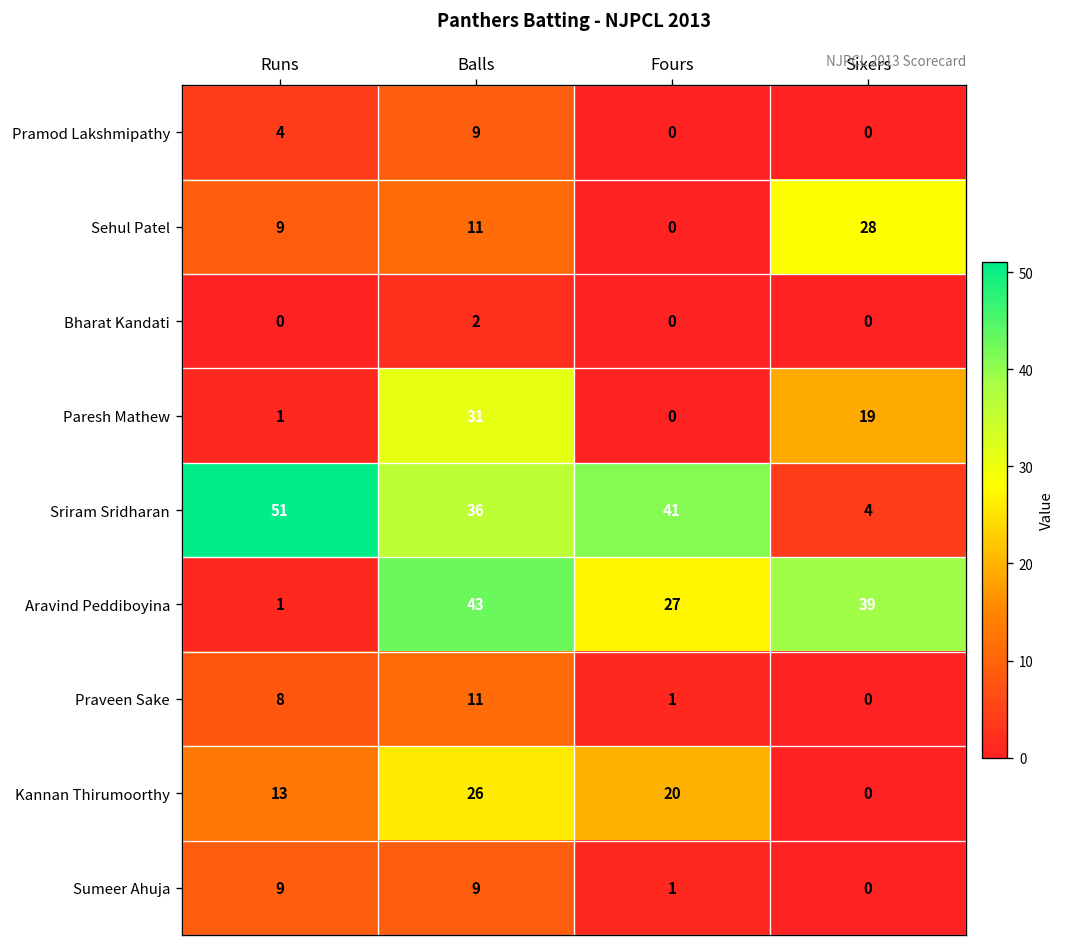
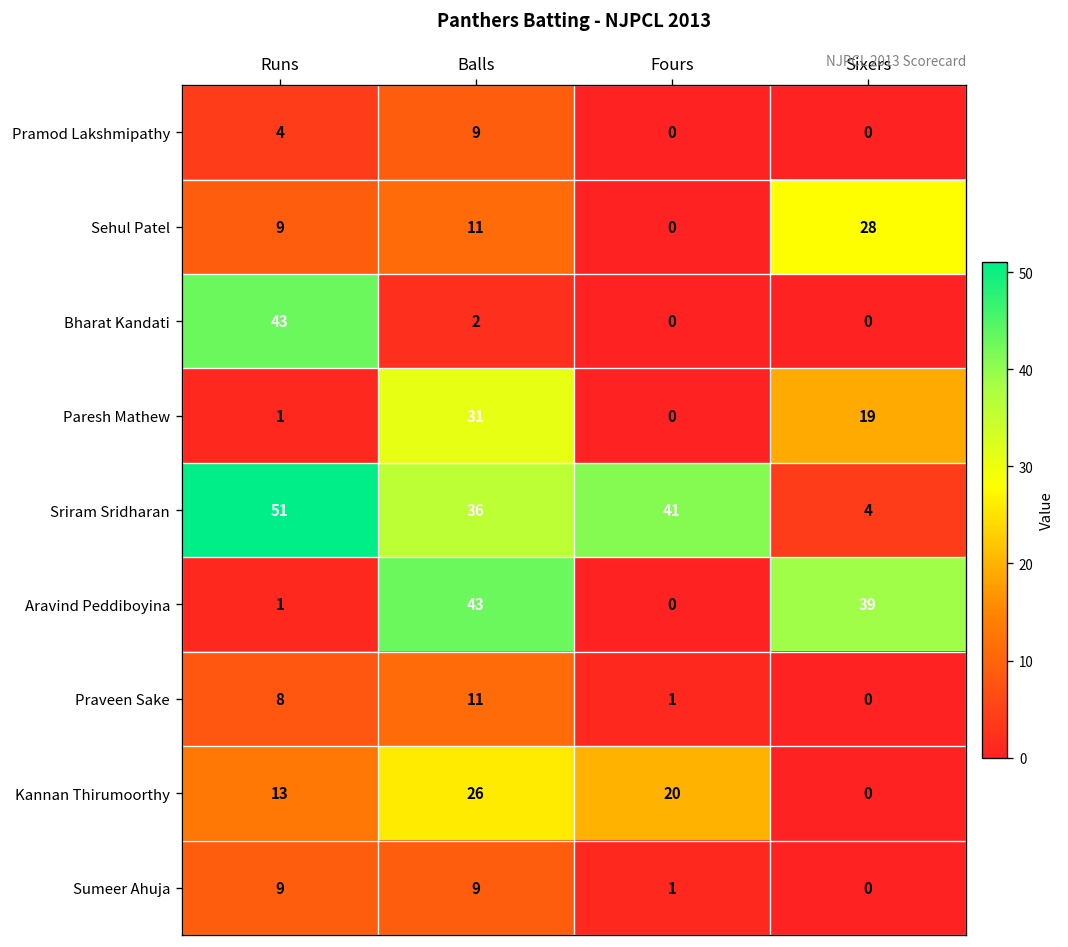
  {
    "Pramod Lakshmipathy": {
      "Runs": 4,
      "Balls": 9,
      "Fours": 0,
      "Sixers": 0
    },
    "Sehul Patel": {
      "Runs": 9,
      "Balls": 11,
      "Fours": 0,
      "Sixers": 28
    },
    "Bharat Kandati": {
-     "Runs": 0,
+     "Runs": 43,
      "Balls": 2,
      "Fours": 0,
      "Sixers": 0
    },
    "Paresh Mathew": {
      "Runs": 1,
      "Balls": 31,
      "Fours": 0,
      "Sixers": 19
    },
    "Sriram Sridharan": {
      "Runs": 51,
      "Balls": 36,
      "Fours": 41,
      "Sixers": 4
    },
    "Aravind Peddiboyina": {
      "Runs": 1,
      "Balls": 43,
-     "Fours": 27,
+     "Fours": 0,
      "Sixers": 39
    },
    "Praveen Sake": {
      "Runs": 8,
      "Balls": 11,
      "Fours": 1,
      "Sixers": 0
    },
    "Kannan Thirumoorthy": {
      "Runs": 13,
      "Balls": 26,
      "Fours": 20,
      "Sixers": 0
    },
    "Sumeer Ahuja": {
      "Runs": 9,
      "Balls": 9,
      "Fours": 1,
      "Sixers": 0
    }
  }
